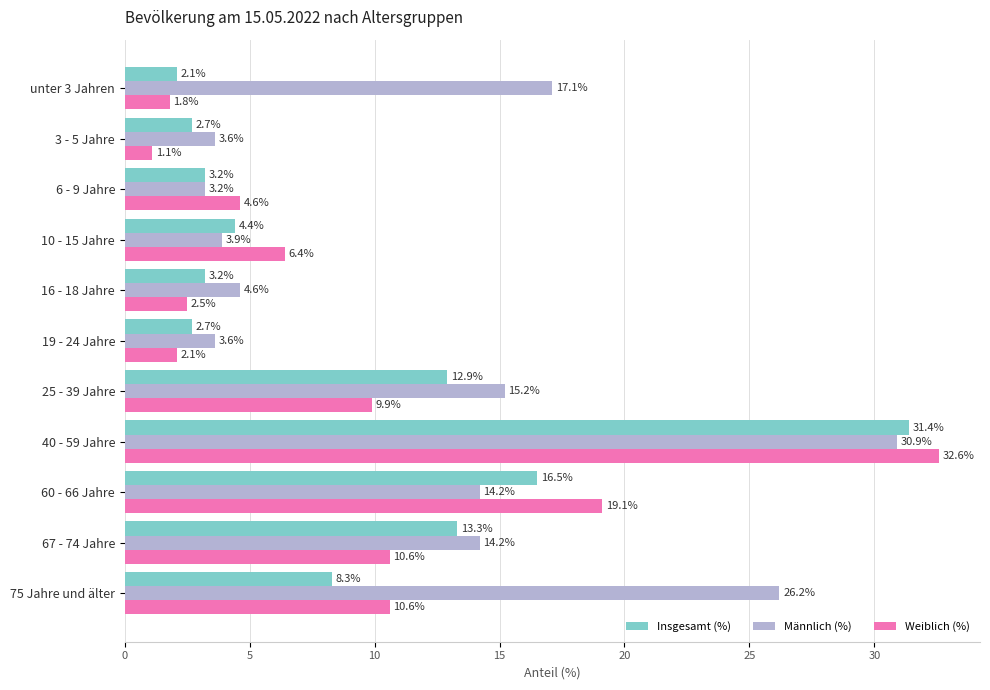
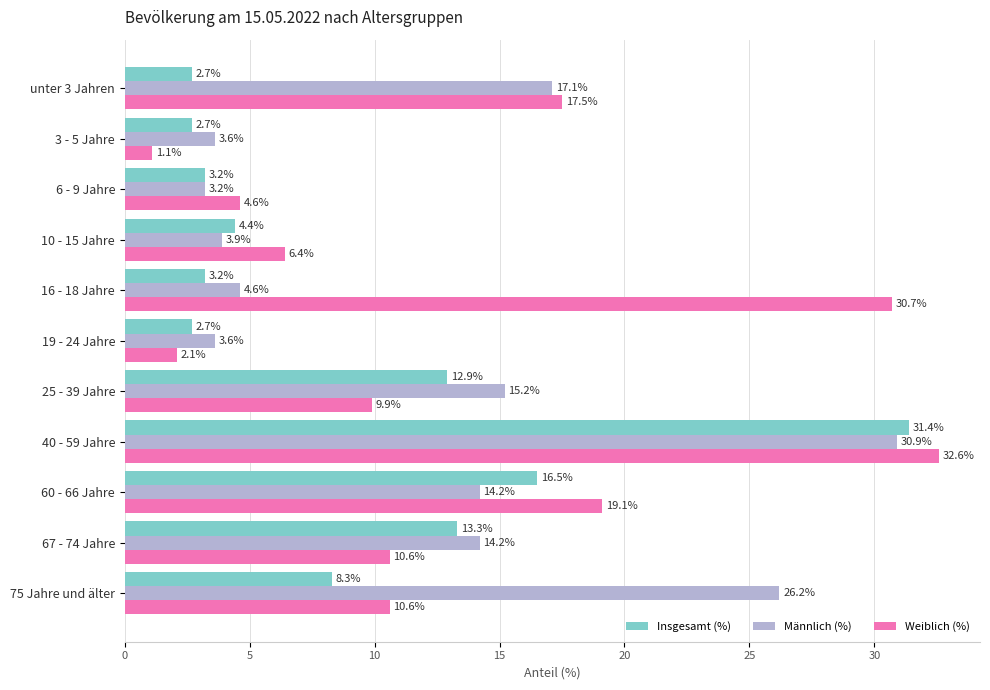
  {
    "Insgesamt (%)": {
-     "unter 3 Jahren": "2.1%",
+     "unter 3 Jahren": "2.7%",
      "3 - 5 Jahre": "2.7%",
      "6 - 9 Jahre": "3.2%",
      "10 - 15 Jahre": "4.4%",
      "16 - 18 Jahre": "3.2%",
      "19 - 24 Jahre": "2.7%",
      "25 - 39 Jahre": "12.9%",
      "40 - 59 Jahre": "31.4%",
      "60 - 66 Jahre": "16.5%",
      "67 - 74 Jahre": "13.3%",
      "75 Jahre und älter": "8.3%"
    },
    "Männlich (%)": {
      "unter 3 Jahren": "17.1%",
      "3 - 5 Jahre": "3.6%",
      "6 - 9 Jahre": "3.2%",
      "10 - 15 Jahre": "3.9%",
      "16 - 18 Jahre": "4.6%",
      "19 - 24 Jahre": "3.6%",
      "25 - 39 Jahre": "15.2%",
      "40 - 59 Jahre": "30.9%",
      "60 - 66 Jahre": "14.2%",
      "67 - 74 Jahre": "14.2%",
      "75 Jahre und älter": "26.2%"
    },
    "Weiblich (%)": {
-     "unter 3 Jahren": "1.8%",
+     "unter 3 Jahren": "17.5%",
      "3 - 5 Jahre": "1.1%",
      "6 - 9 Jahre": "4.6%",
      "10 - 15 Jahre": "6.4%",
-     "16 - 18 Jahre": "2.5%",
+     "16 - 18 Jahre": "30.7%",
      "19 - 24 Jahre": "2.1%",
      "25 - 39 Jahre": "9.9%",
      "40 - 59 Jahre": "32.6%",
      "60 - 66 Jahre": "19.1%",
      "67 - 74 Jahre": "10.6%",
      "75 Jahre und älter": "10.6%"
    }
  }
